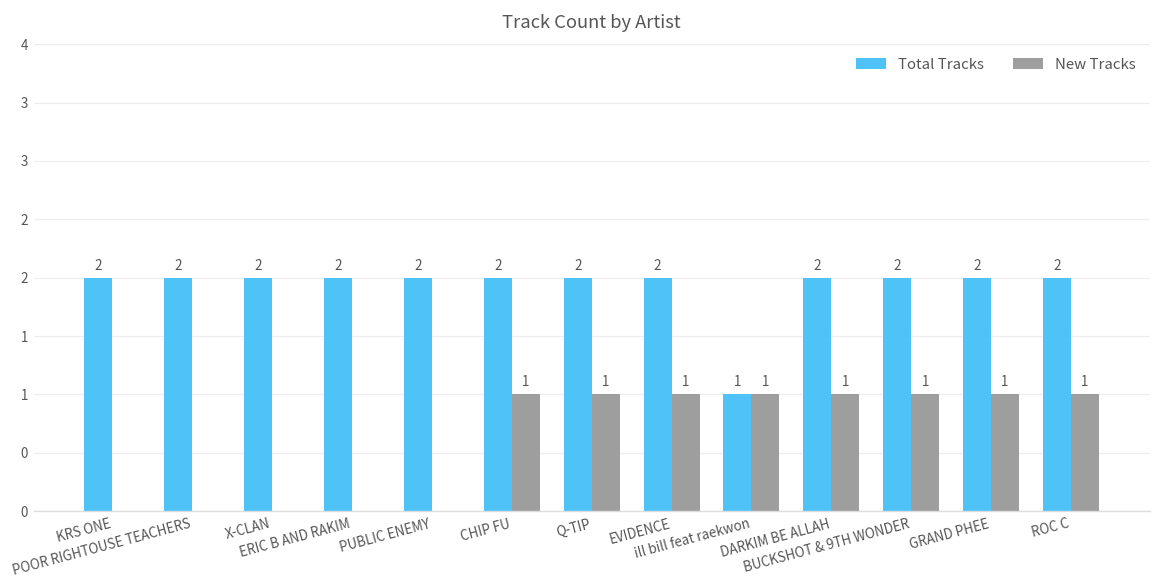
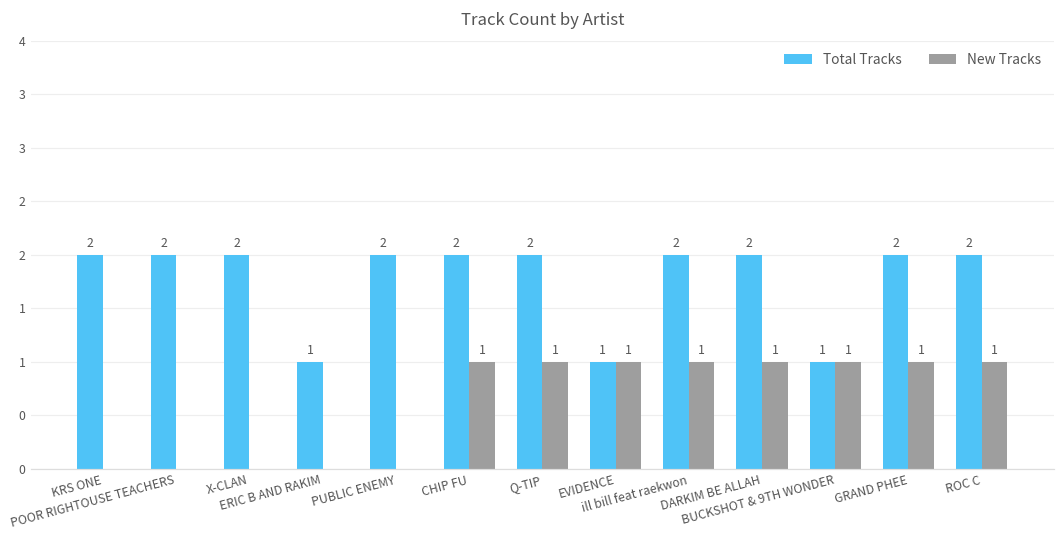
  {
    "Total Tracks": {
      "KRS ONE": 2,
      "POOR RIGHTOUSE TEACHERS": 2,
      "X-CLAN": 2,
-     "ERIC B AND RAKIM": 2,
+     "ERIC B AND RAKIM": 1,
      "PUBLIC ENEMY": 2,
      "CHIP FU": 2,
      "Q-TIP": 2,
-     "EVIDENCE": 2,
-     "ill bill feat raekwon": 1,
+     "EVIDENCE": 1,
+     "ill bill feat raekwon": 2,
      "DARKIM BE ALLAH": 2,
-     "BUCKSHOT & 9TH WONDER": 2,
+     "BUCKSHOT & 9TH WONDER": 1,
      "GRAND PHEE": 2,
      "ROC C": 2
    },
    "New Tracks": {
      "CHIP FU": 1,
      "Q-TIP": 1,
      "EVIDENCE": 1,
      "ill bill feat raekwon": 1,
      "DARKIM BE ALLAH": 1,
      "BUCKSHOT & 9TH WONDER": 1,
      "GRAND PHEE": 1,
      "ROC C": 1
    }
  }
